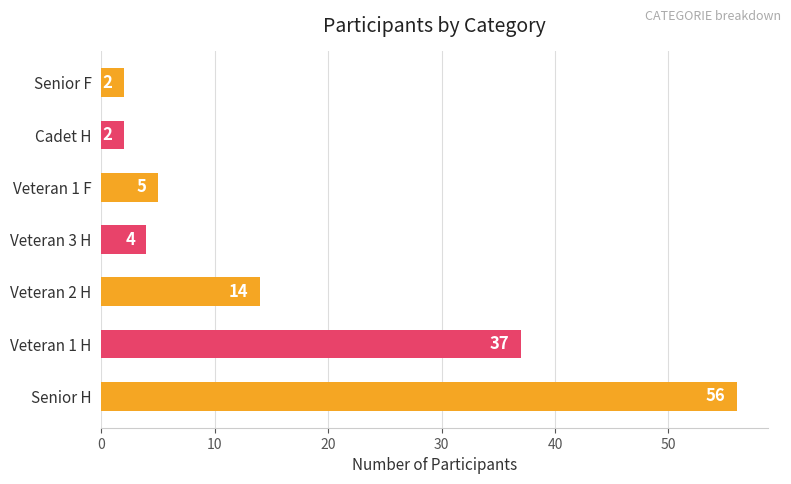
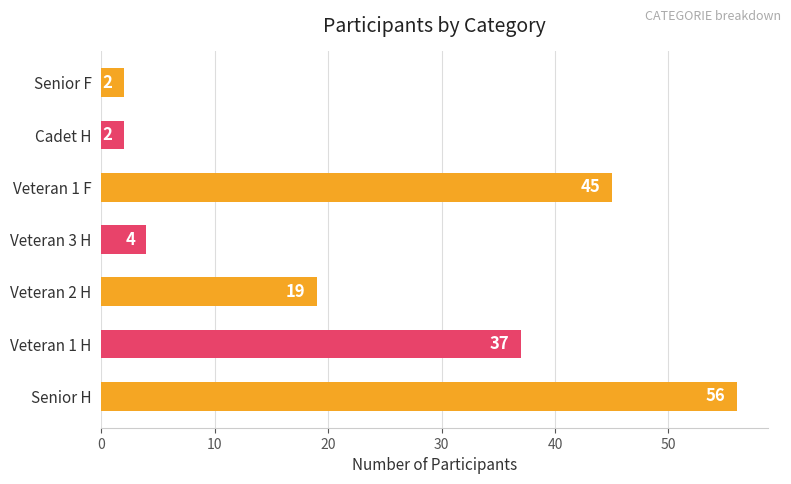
  {
    "Senior F": 2,
    "Cadet H": 2,
-   "Veteran 1 F": 5,
+   "Veteran 1 F": 45,
    "Veteran 3 H": 4,
-   "Veteran 2 H": 14,
+   "Veteran 2 H": 19,
    "Veteran 1 H": 37,
    "Senior H": 56
  }
